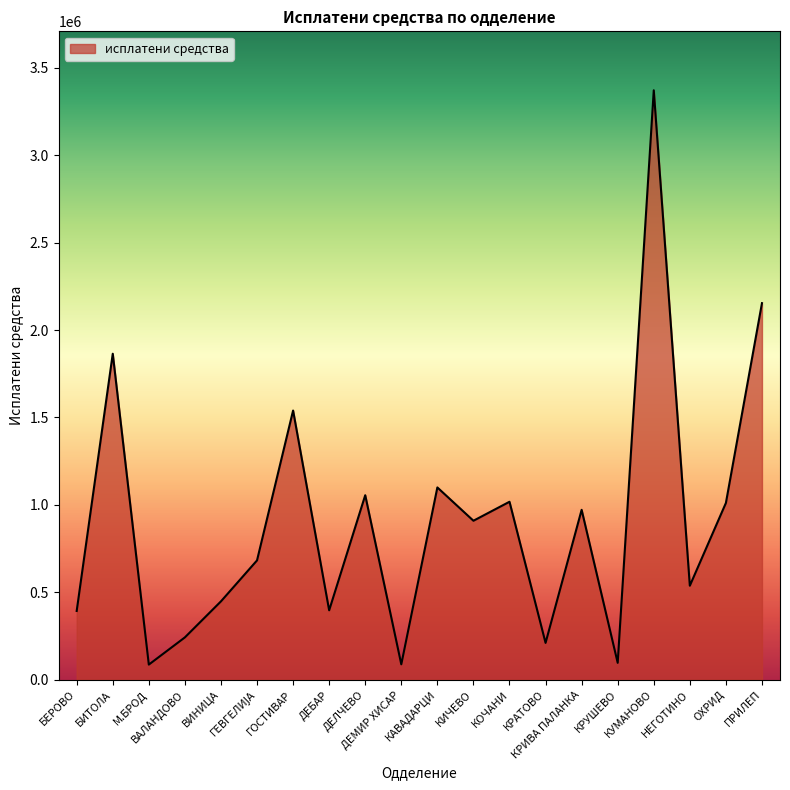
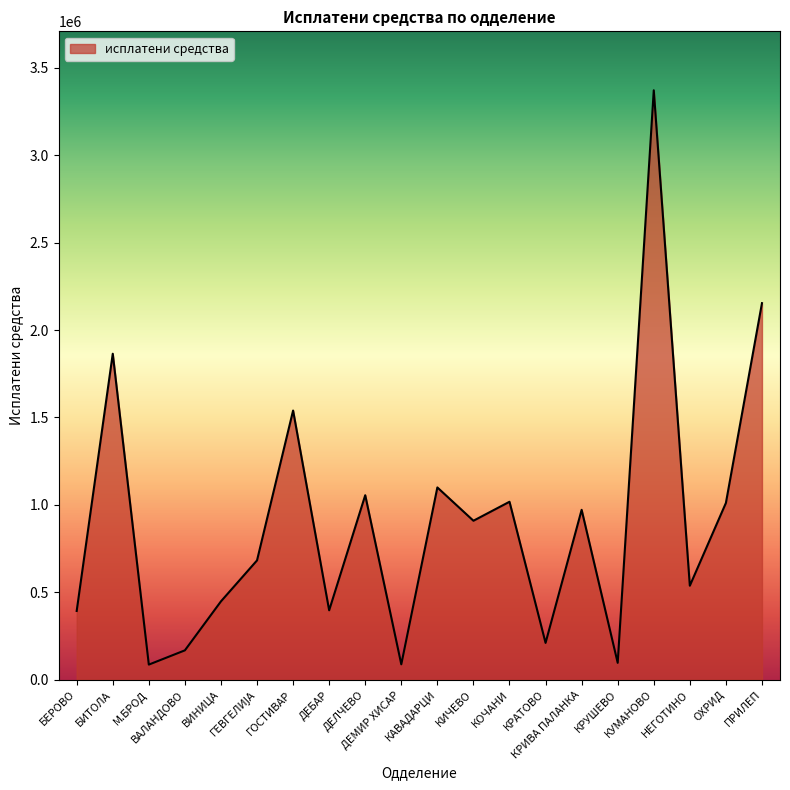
  {
    "БЕРОВО": 390000,
    "БИТОЛА": 1860000,
    "М.БРОД": 90000,
-   "ВАЛАНДОВО": 240000,
+   "ВАЛАНДОВО": 170000,
    "ВИНИЦА": 450000,
    "ГЕВГЕЛИЈА": 680000,
    "ГОСТИВАР": 1540000,
    "ДЕБАР": 400000,
    "ДЕЛЧЕВО": 1060000,
    "ДЕМИР ХИСАР": 90000,
    "КАВАДАРЦИ": 1100000,
    "КИЧЕВО": 910000,
    "КОЧАНИ": 1020000,
    "КРАТОВО": 210000,
    "КРИВА ПАЛАНКА": 970000,
    "КРУШЕВО": 100000,
    "КУМАНОВО": 3370000,
    "НЕГОТИНО": 540000,
    "ОХРИД": 1010000,
    "ПРИЛЕП": 2150000
  }
